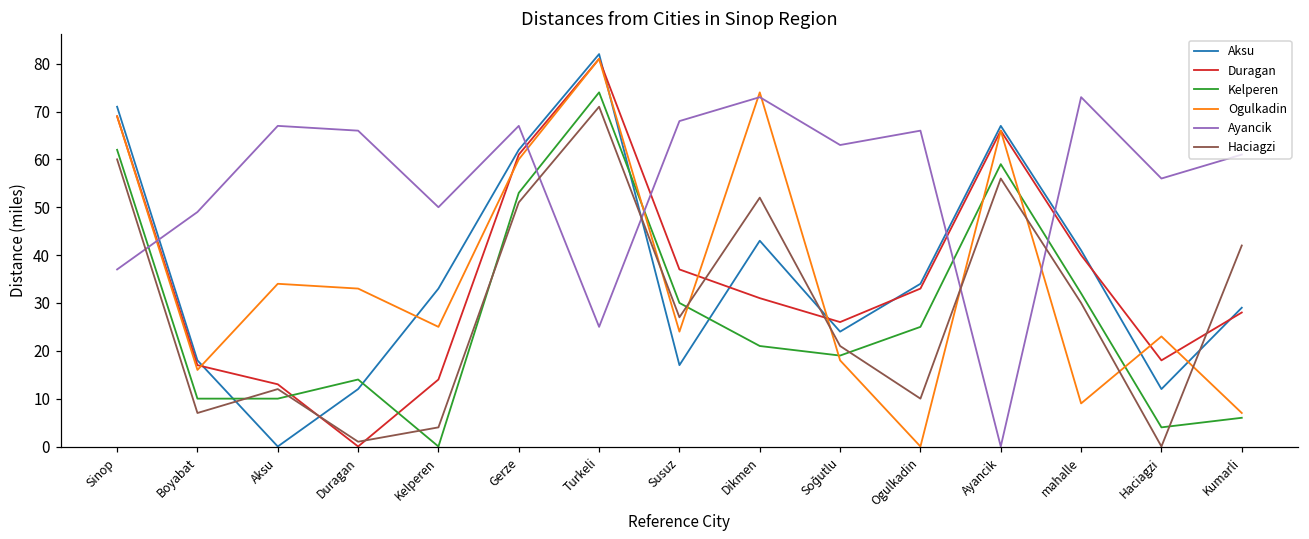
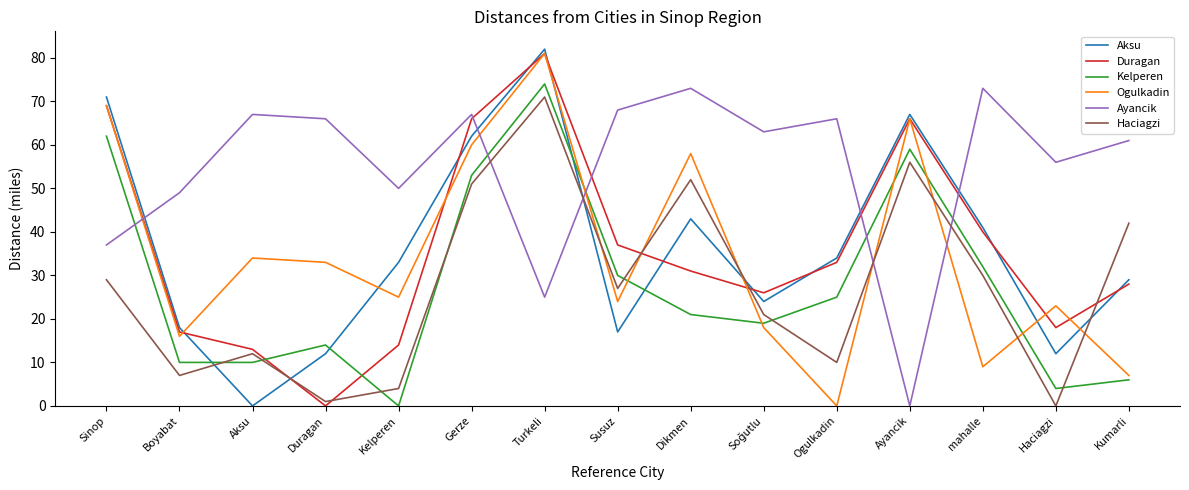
  {
    "Aksu": {
      "Sinop": 71,
      "Boyabat": 18,
      "Aksu": 0,
      "Duragan": 12,
      "Kelperen": 33,
      "Gerze": 62,
      "Turkeli": 82,
      "Susuz": 17,
      "Dikmen": 43,
      "Soğutlu": 24,
      "Ogulkadin": 34,
      "Ayancik": 67,
      "mahalle": 41,
      "Haciagzi": 12,
      "Kumarli": 29
    },
    "Duragan": {
      "Boyabat": 17,
      "Aksu": 13,
      "Duragan": 0,
      "Kelperen": 14,
-     "Gerze": 61,
+     "Gerze": 66,
      "Susuz": 37,
      "Dikmen": 31,
      "Soğutlu": 26,
      "Ogulkadin": 33,
      "mahalle": 40,
      "Haciagzi": 18,
      "Kumarli": 28
    },
    "Kelperen": {
      "Sinop": 62,
      "Boyabat": 10,
      "Aksu": 10,
      "Duragan": 14,
      "Kelperen": 0,
      "Gerze": 53,
      "Turkeli": 74,
      "Susuz": 30,
      "Dikmen": 21,
      "Soğutlu": 19,
      "Ogulkadin": 25,
      "Ayancik": 59,
      "mahalle": 32,
      "Haciagzi": 4,
      "Kumarli": 6
    },
    "Ogulkadin": {
      "Boyabat": 16,
      "Aksu": 34,
      "Duragan": 33,
      "Kelperen": 25,
      "Gerze": 60,
      "Susuz": 24,
-     "Dikmen": 74,
+     "Dikmen": 58,
      "Soğutlu": 18,
      "Ogulkadin": 0,
      "mahalle": 9,
      "Haciagzi": 23,
      "Kumarli": 7
    },
    "Ayancik": {
      "Sinop": 37,
      "Boyabat": 49,
      "Aksu": 67,
      "Duragan": 66,
      "Kelperen": 50,
      "Gerze": 67,
      "Turkeli": 25,
      "Susuz": 68,
      "Dikmen": 73,
      "Soğutlu": 63,
      "Ogulkadin": 66,
      "Ayancik": 0,
      "mahalle": 73,
      "Haciagzi": 56,
      "Kumarli": 61
    },
    "Haciagzi": {
-     "Sinop": 60,
+     "Sinop": 29,
      "Boyabat": 7,
      "Aksu": 12,
      "Duragan": 1,
      "Kelperen": 4,
      "Gerze": 51,
      "Turkeli": 71,
      "Susuz": 27,
      "Dikmen": 52,
      "Soğutlu": 21,
      "Ogulkadin": 10,
      "Ayancik": 56,
      "mahalle": 30,
      "Haciagzi": 0,
      "Kumarli": 42
    }
  }
